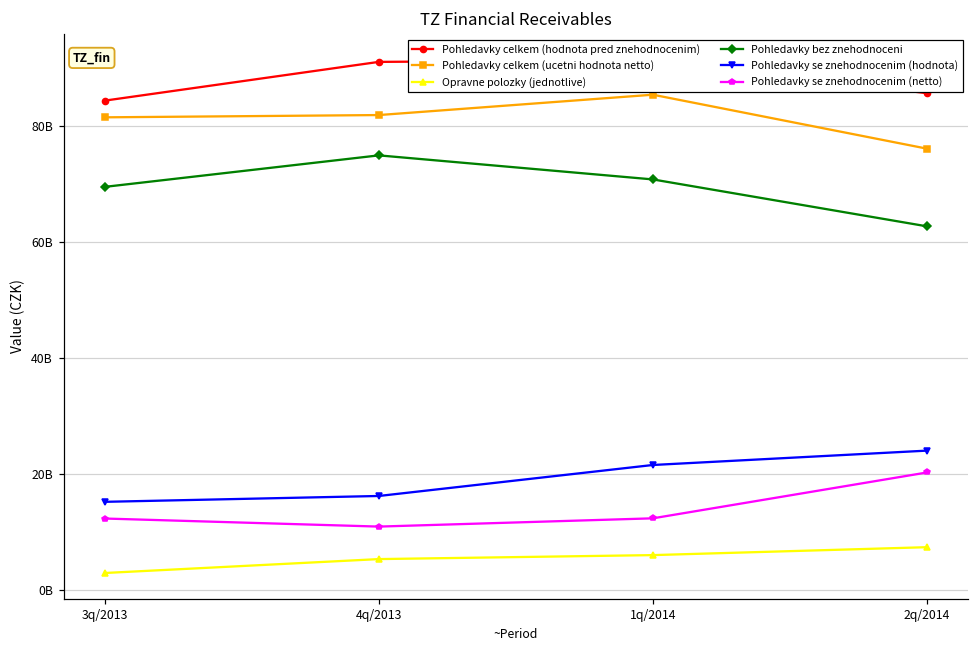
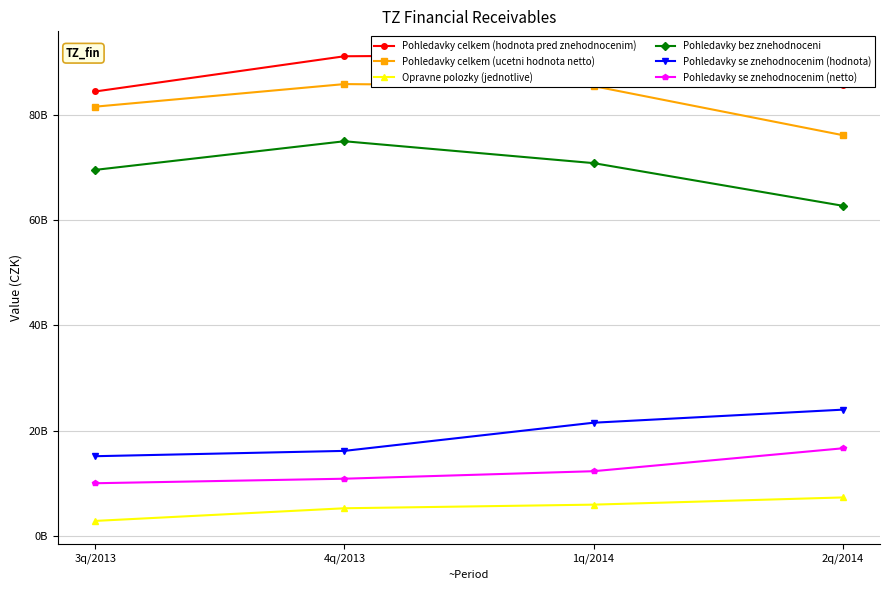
  {
    "Pohledavky celkem (hodnota pred znehodnocenim)": {
      "3q/2013": 84000000000,
      "4q/2013": 91000000000
    },
    "Pohledavky celkem (ucetni hodnota netto)": {
      "3q/2013": 82000000000,
-     "4q/2013": 82000000000,
+     "4q/2013": 86000000000,
      "2q/2014": 76000000000
    },
    "Opravne polozky (jednotlive)": {
      "3q/2013": 3000000000,
      "4q/2013": 5000000000,
      "1q/2014": 6000000000,
      "2q/2014": 7000000000
    },
    "Pohledavky bez znehodnoceni": {
      "3q/2013": 70000000000,
      "4q/2013": 75000000000,
      "1q/2014": 71000000000,
      "2q/2014": 63000000000
    },
    "Pohledavky se znehodnocenim (hodnota)": {
      "3q/2013": 15000000000,
      "4q/2013": 16000000000,
      "1q/2014": 22000000000,
      "2q/2014": 24000000000
    },
    "Pohledavky se znehodnocenim (netto)": {
-     "3q/2013": 12000000000,
+     "3q/2013": 10000000000,
      "4q/2013": 11000000000,
      "1q/2014": 12000000000,
-     "2q/2014": 20000000000
+     "2q/2014": 17000000000
    }
  }
